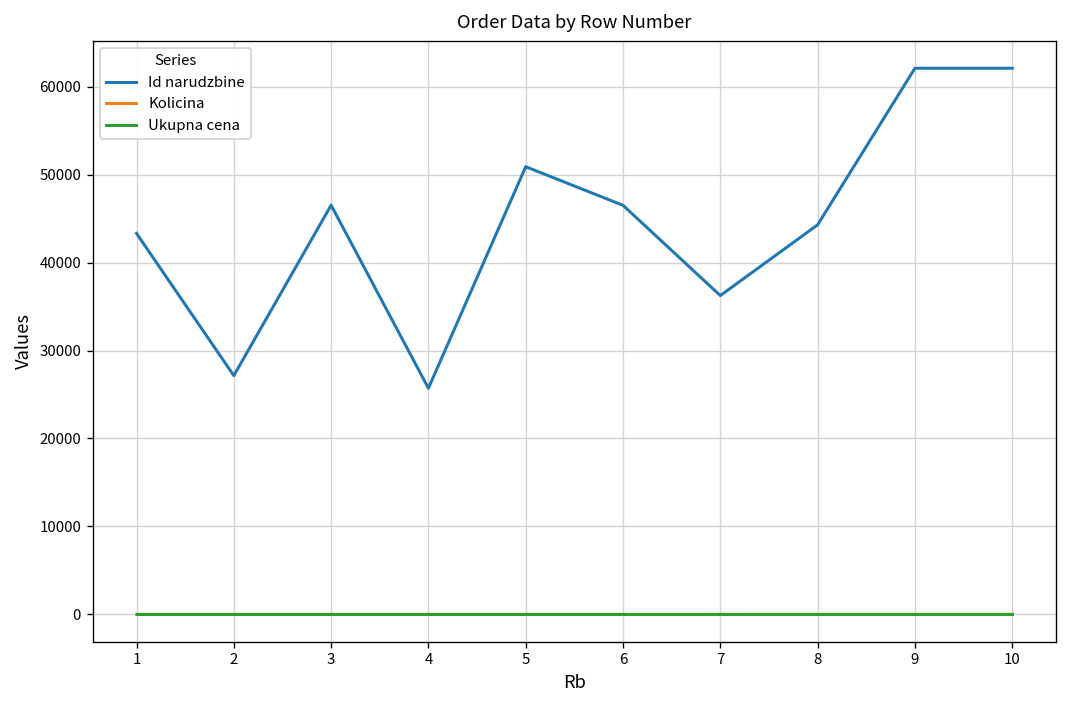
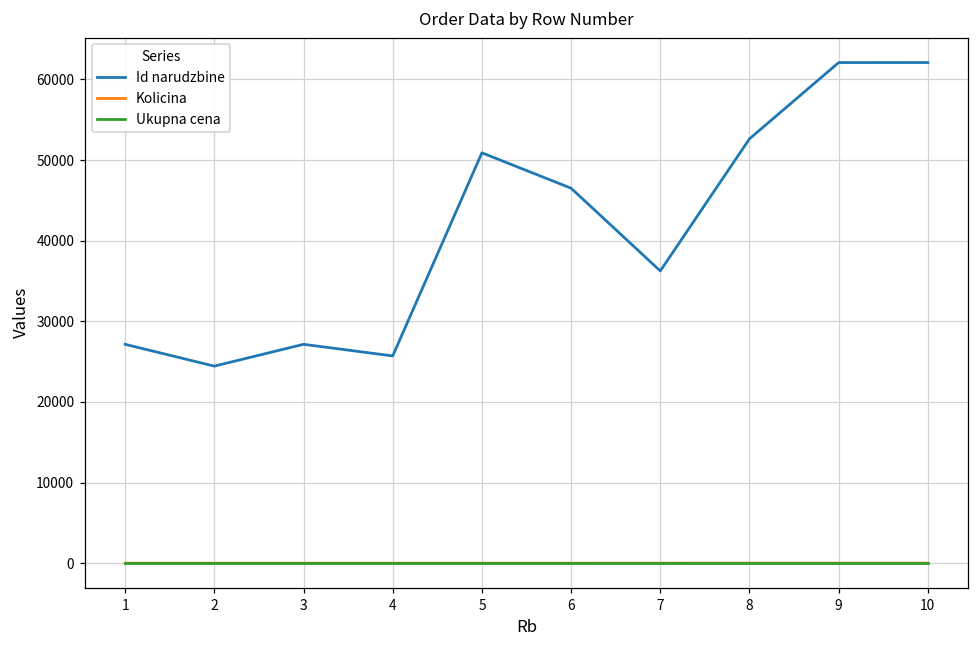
  {
    "Id narudzbine": {
-     "1": 43000,
-     "2": 27000,
-     "3": 47000,
+     "1": 27000,
+     "2": 24000,
+     "3": 27000,
      "4": 26000,
      "5": 51000,
      "6": 47000,
      "7": 36000,
-     "8": 44000,
+     "8": 53000,
      "9": 62000,
      "10": 62000
    },
    "Ukupna cena": {
      "1": 0,
      "2": 0,
      "3": 0,
      "4": 0,
      "5": 0,
      "6": 0,
      "7": 0,
      "8": 0,
      "9": 0,
      "10": 0
    }
  }
